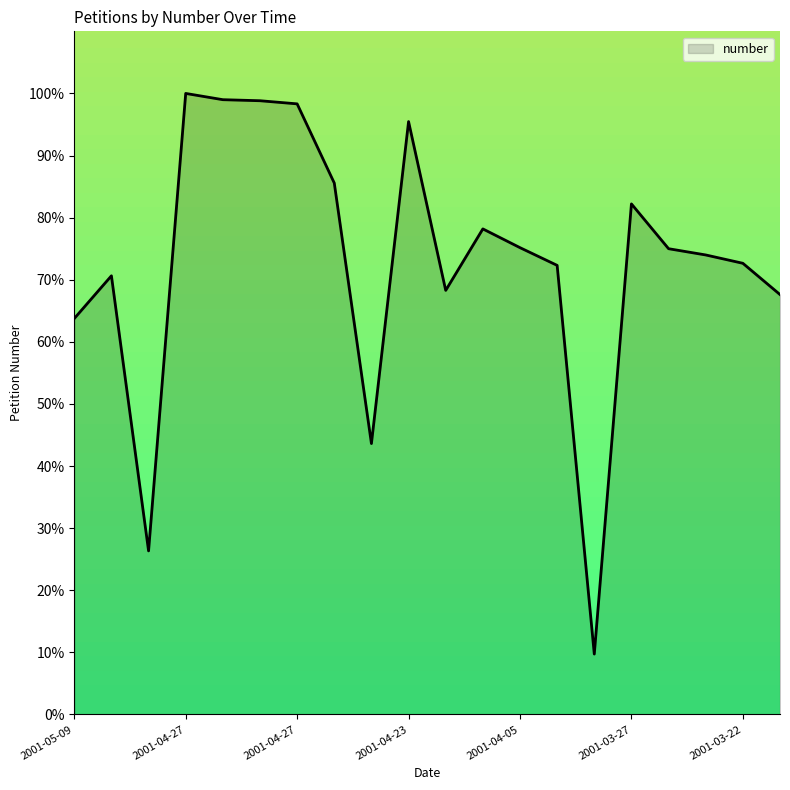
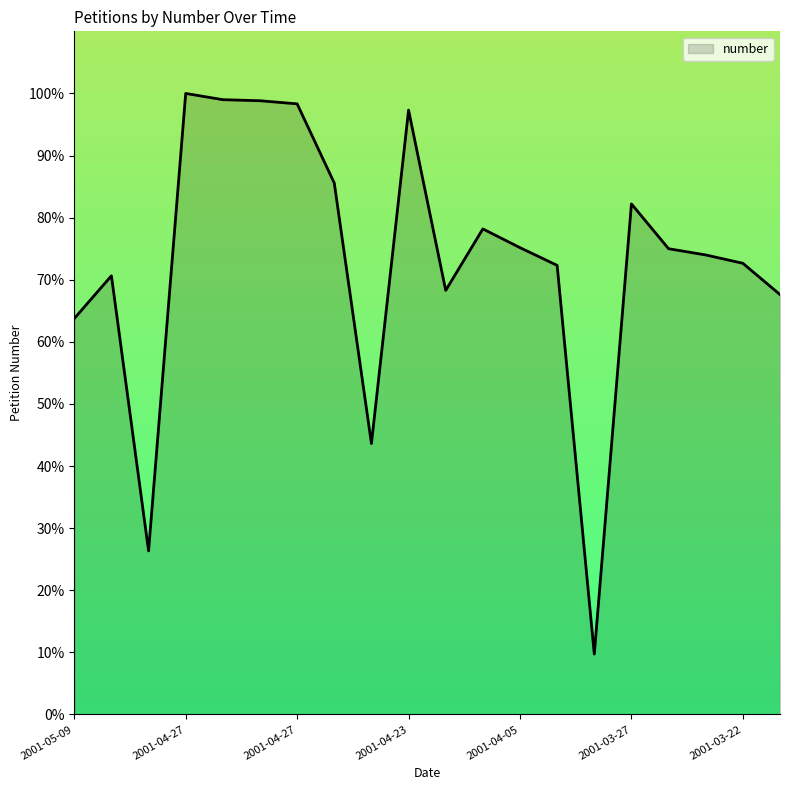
  {
    "2001-05-09": "64%",
-   "2001-04-23": "95%",
+   "2001-04-23": "97%",
    "2001-03-27": "82%"
  }
